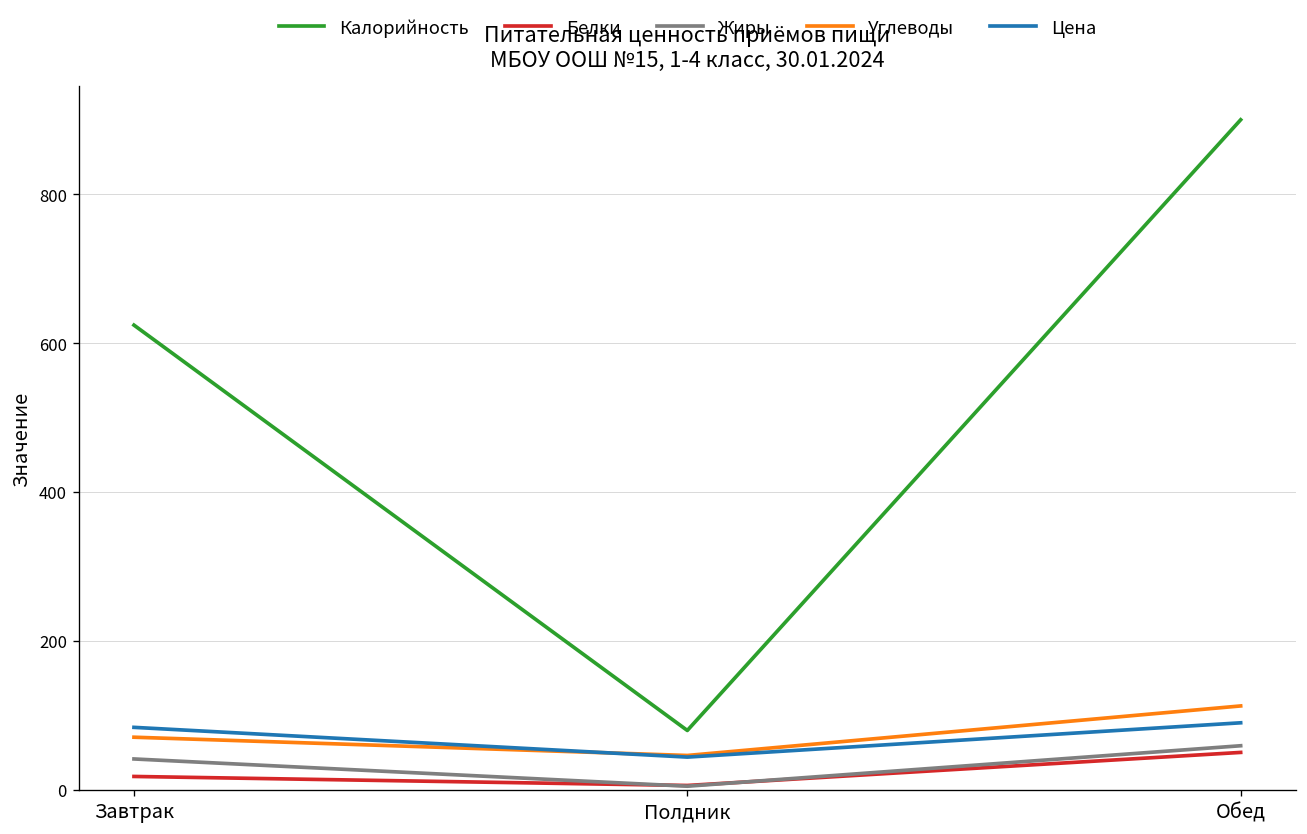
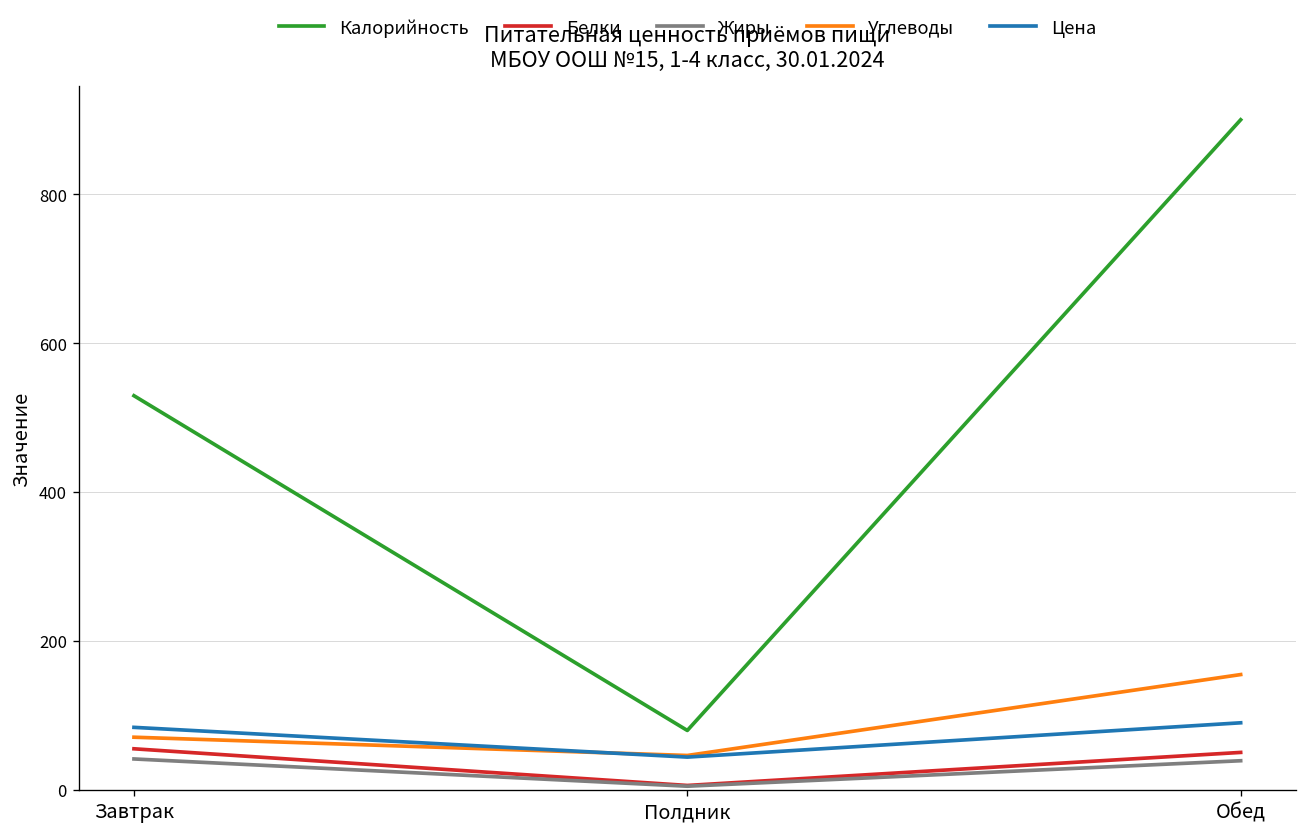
  {
    "Калорийность": {
-     "Завтрак": 620,
+     "Завтрак": 530,
      "Полдник": 80,
      "Обед": 900
    },
    "Белки": {
-     "Завтрак": 20,
+     "Завтрак": 60,
      "Обед": 50
    },
    "Жиры": {
      "Завтрак": 40,
-     "Обед": 60
+     "Обед": 40
    },
    "Углеводы": {
      "Завтрак": 70,
-     "Обед": 110
+     "Обед": 150
    },
    "Цена": {
      "Завтрак": 80,
      "Обед": 90
    }
  }
